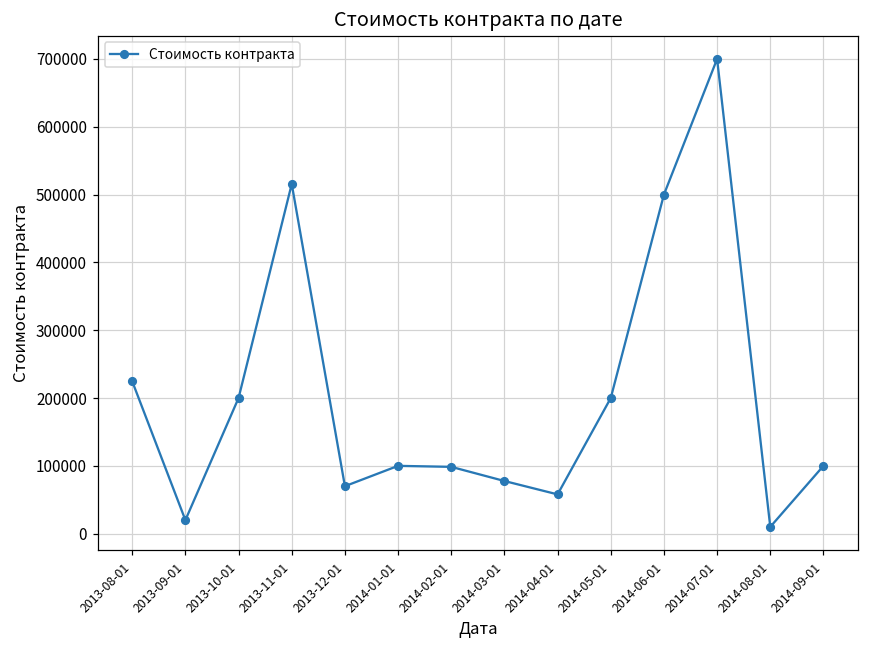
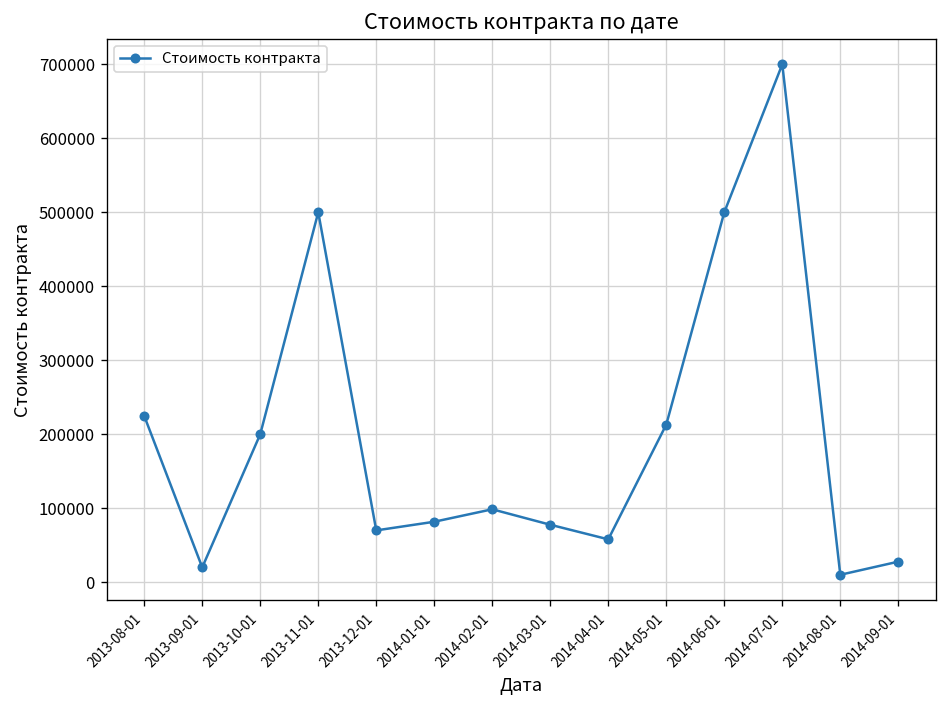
  {
    "2013-08-01": 220000,
    "2013-09-01": 20000,
    "2013-10-01": 200000,
-   "2013-11-01": 520000,
+   "2013-11-01": 500000,
    "2013-12-01": 70000,
-   "2014-01-01": 100000,
+   "2014-01-01": 80000,
    "2014-02-01": 100000,
    "2014-03-01": 80000,
    "2014-04-01": 60000,
-   "2014-05-01": 200000,
+   "2014-05-01": 210000,
    "2014-06-01": 500000,
    "2014-07-01": 700000,
    "2014-08-01": 10000,
-   "2014-09-01": 100000
+   "2014-09-01": 30000
  }
